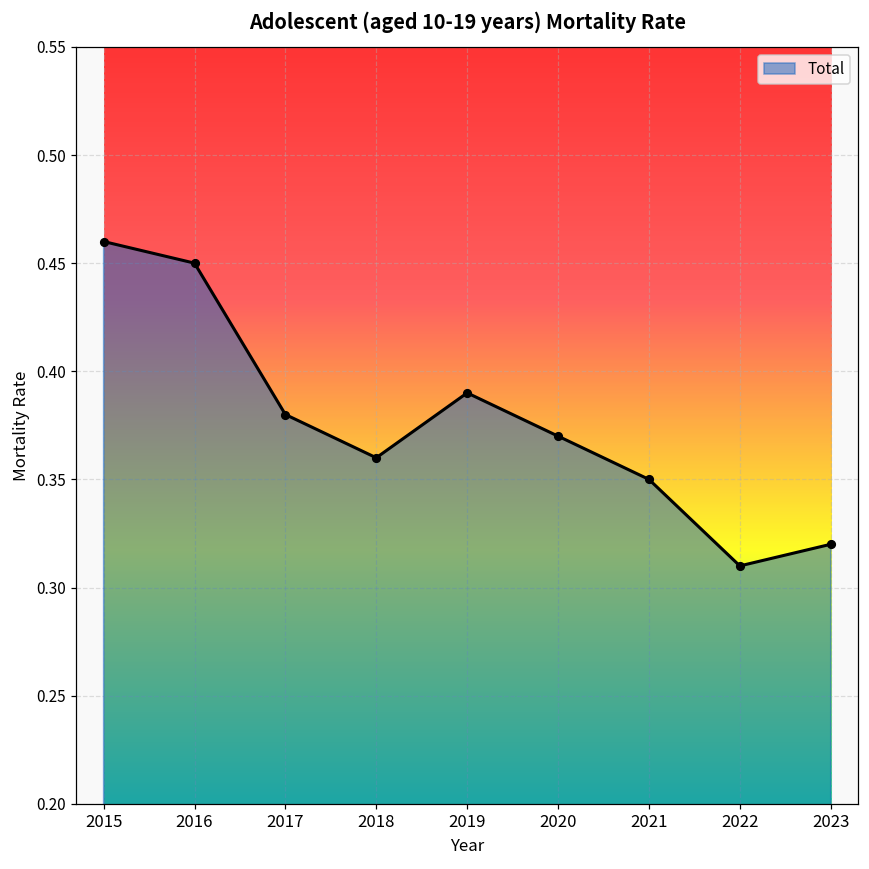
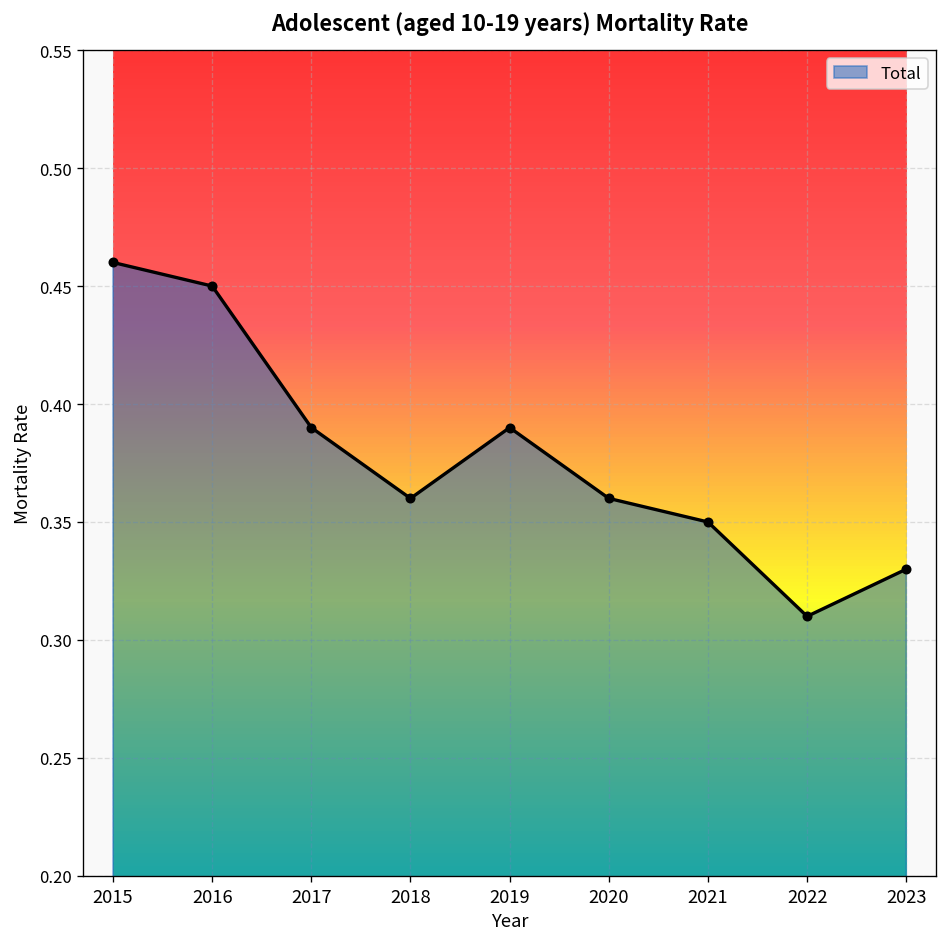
  {
    "2015": 0.46,
    "2016": 0.45,
-   "2017": 0.38,
+   "2017": 0.39,
    "2018": 0.36,
    "2019": 0.39,
-   "2020": 0.37,
+   "2020": 0.36,
    "2021": 0.35,
    "2022": 0.31,
-   "2023": 0.32
+   "2023": 0.33
  }
